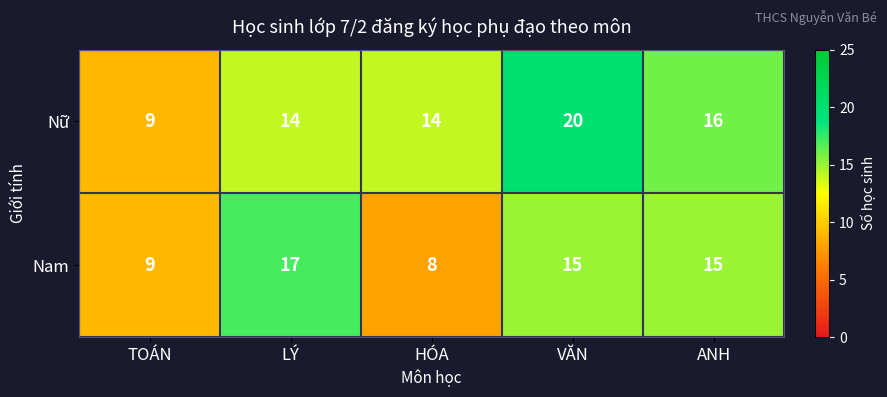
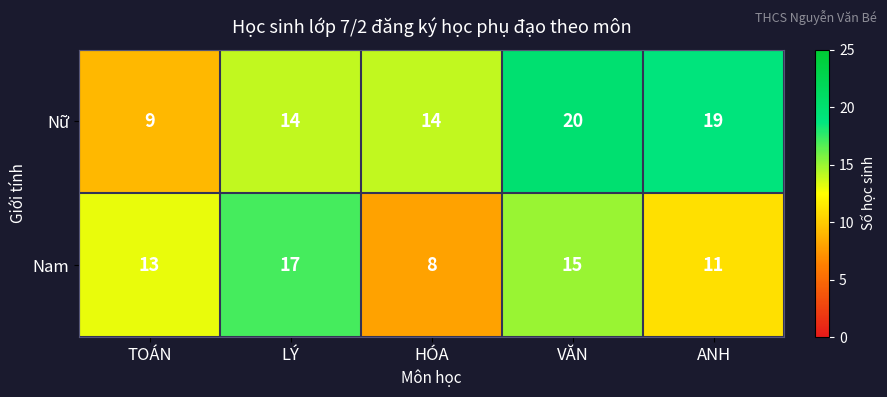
  {
    "Nữ": {
      "TOÁN": 9,
      "LÝ": 14,
      "HÓA": 14,
      "VĂN": 20,
-     "ANH": 16
+     "ANH": 19
    },
    "Nam": {
-     "TOÁN": 9,
+     "TOÁN": 13,
      "LÝ": 17,
      "HÓA": 8,
      "VĂN": 15,
-     "ANH": 15
+     "ANH": 11
    }
  }
